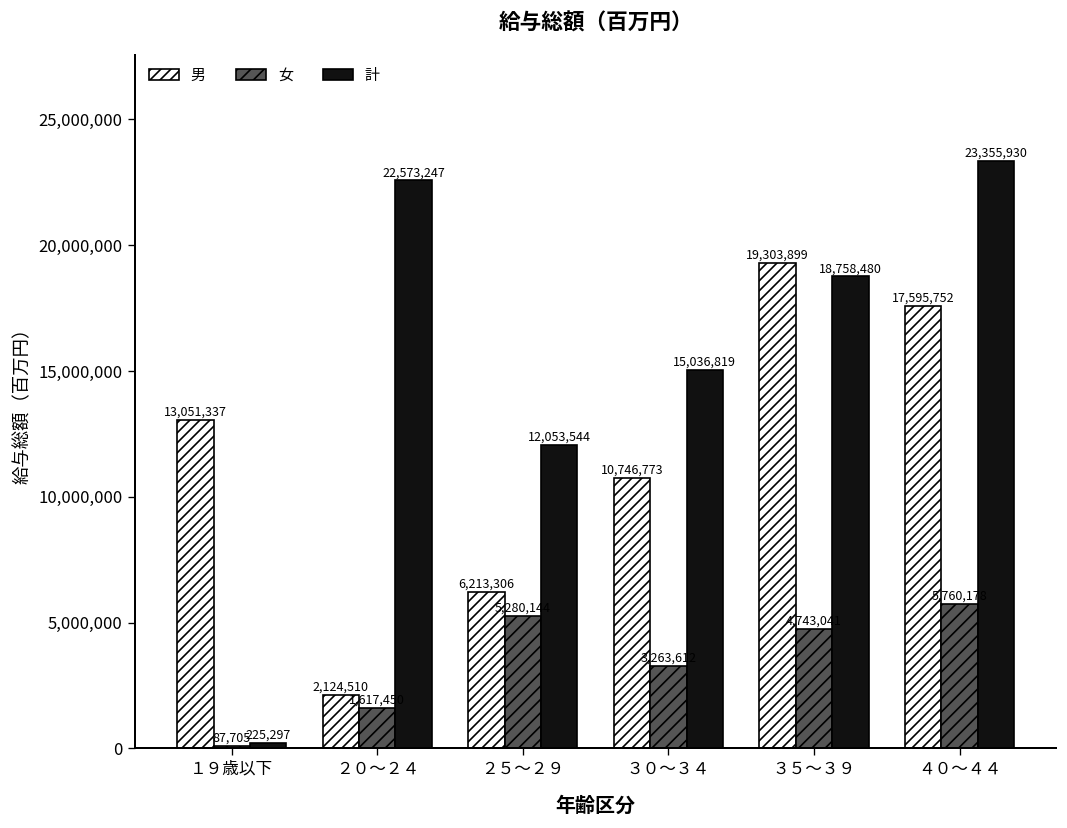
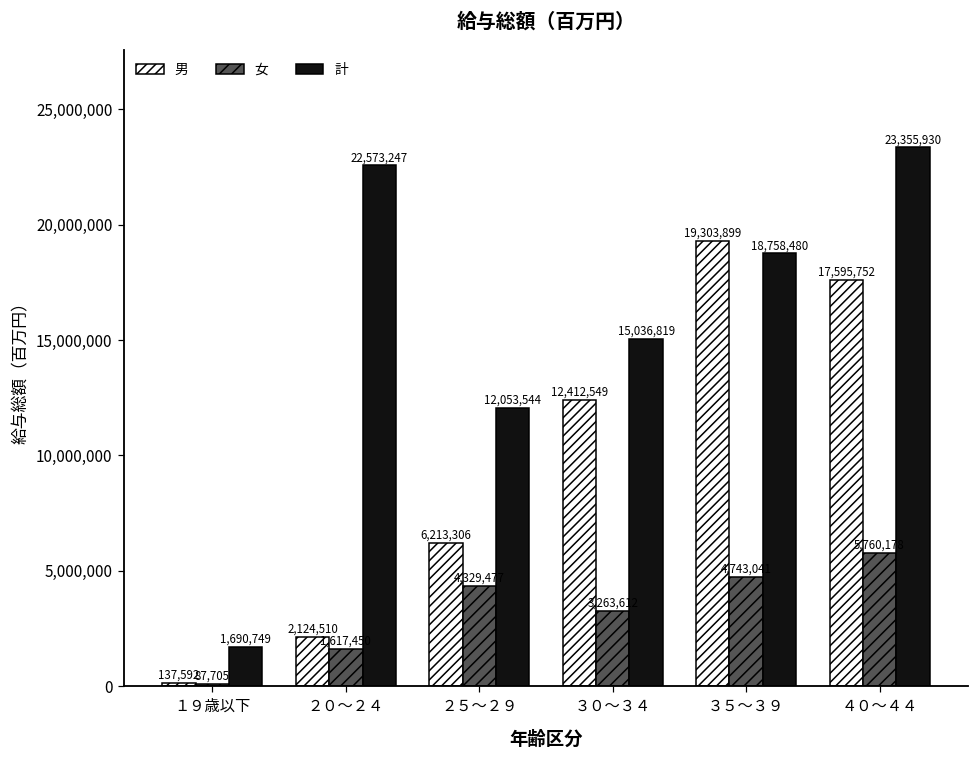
  {
    "男": {
-     "１９歳以下": "13,051,337",
+     "１９歳以下": "137,592",
      "２０～２４": "2,124,510",
      "２５～２９": "6,213,306",
-     "３０～３４": "10,746,773",
+     "３０～３４": "12,412,549",
      "３５～３９": "19,303,899",
      "４０～４４": "17,595,752"
    },
    "女": {
      "１９歳以下": "87,705",
      "２０～２４": "1,617,450",
-     "２５～２９": "5,280,144",
+     "２５～２９": "4,329,477",
      "３０～３４": "3,263,612",
      "３５～３９": "4,743,041",
      "４０～４４": "5,760,178"
    },
    "計": {
-     "１９歳以下": "225,297",
+     "１９歳以下": "1,690,749",
      "２０～２４": "22,573,247",
      "２５～２９": "12,053,544",
      "３０～３４": "15,036,819",
      "３５～３９": "18,758,480",
      "４０～４４": "23,355,930"
    }
  }
